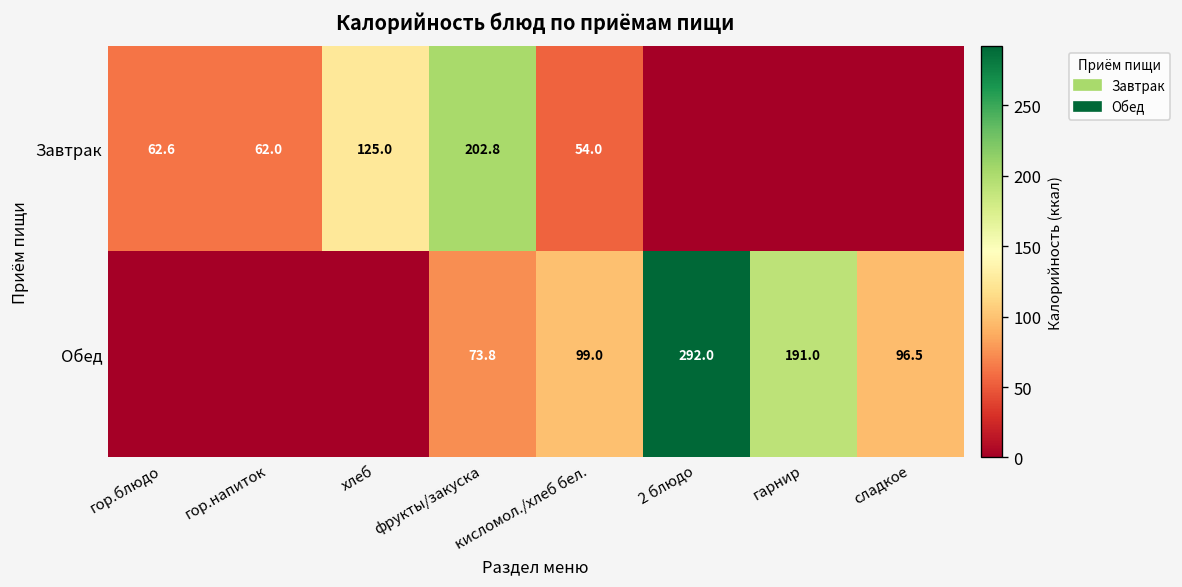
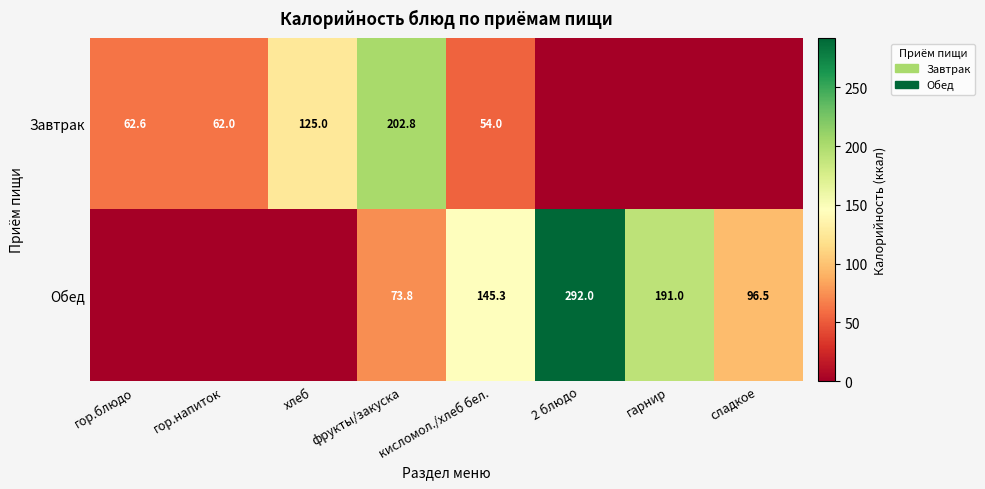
  {
    "Завтрак": {
      "гор.блюдо": 62.6,
      "гор.напиток": 62.0,
      "хлеб": 125.0,
      "фрукты/закуска": 202.8,
      "кисломол./хлеб бел.": 54.0
    },
    "Обед": {
      "фрукты/закуска": 73.8,
-     "кисломол./хлеб бел.": 99.0,
+     "кисломол./хлеб бел.": 145.3,
      "2 блюдо": 292.0,
      "гарнир": 191.0,
      "сладкое": 96.5
    }
  }
